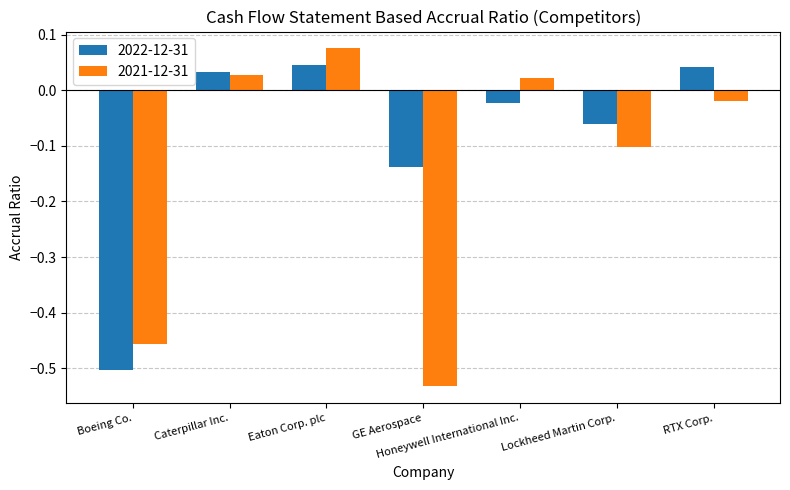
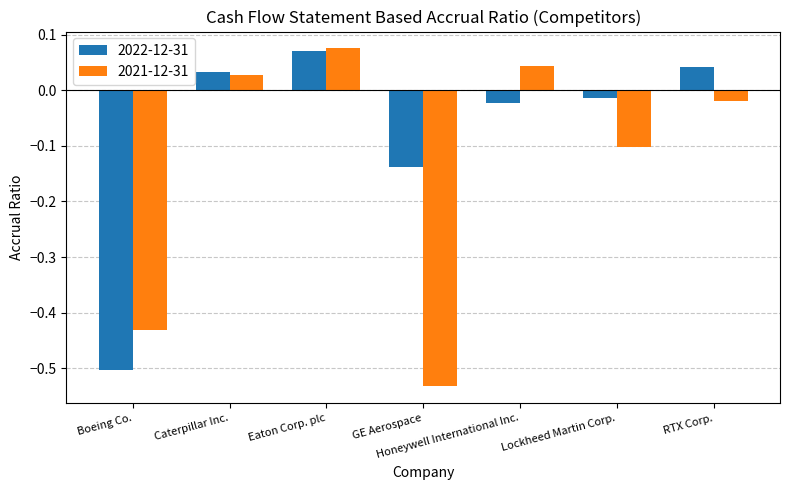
  {
    "2022-12-31": {
      "Boeing Co.": -0.50,
      "Caterpillar Inc.": 0.03,
-     "Eaton Corp. plc": 0.05,
+     "Eaton Corp. plc": 0.07,
      "GE Aerospace": -0.14,
      "Honeywell International Inc.": -0.02,
-     "Lockheed Martin Corp.": -0.06,
+     "Lockheed Martin Corp.": -0.01,
      "RTX Corp.": 0.04
    },
    "2021-12-31": {
-     "Boeing Co.": -0.46,
+     "Boeing Co.": -0.43,
      "Caterpillar Inc.": 0.03,
      "Eaton Corp. plc": 0.08,
      "GE Aerospace": -0.53,
-     "Honeywell International Inc.": 0.02,
+     "Honeywell International Inc.": 0.04,
      "Lockheed Martin Corp.": -0.10,
      "RTX Corp.": -0.02
    }
  }
